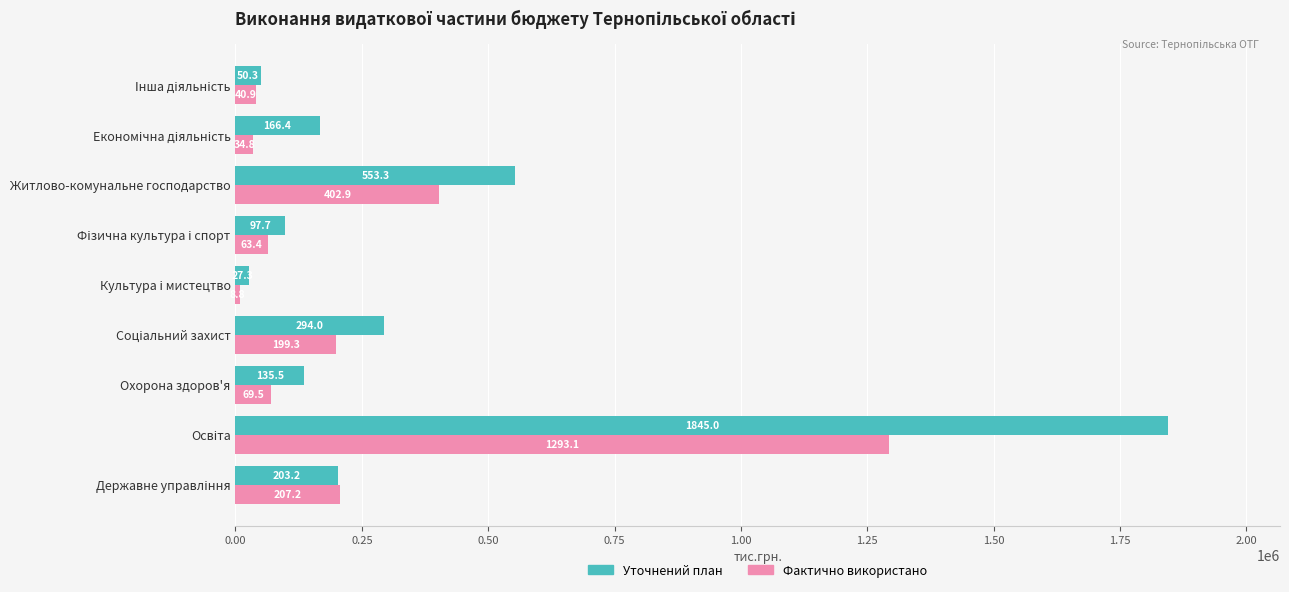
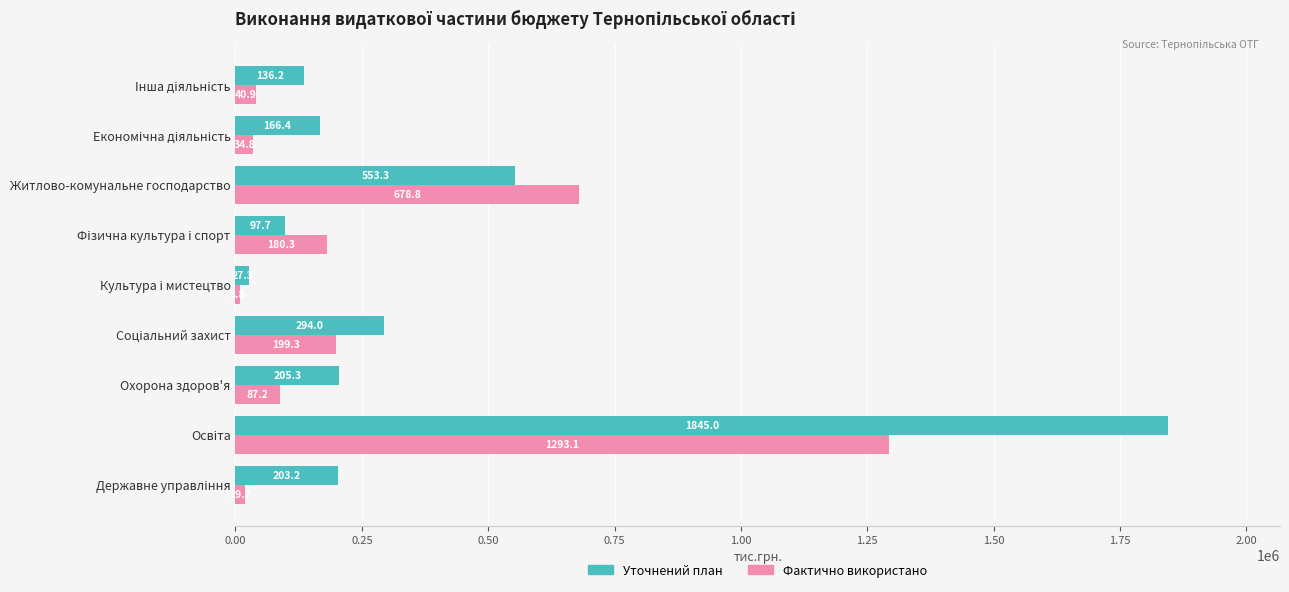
  {
    "Уточнений план": {
-     "Інша діяльність": 50.3,
-     "Охорона здоров'я": 135.5
+     "Інша діяльність": 136.2,
+     "Охорона здоров'я": 205.3
    },
    "Фактично використано": {
-     "Житлово-комунальне господарство": 402.9,
-     "Фізична культура і спорт": 63.4,
-     "Охорона здоров'я": 69.5,
-     "Державне управління": 210000
+     "Житлово-комунальне господарство": 678.8,
+     "Фізична культура і спорт": 180.3,
+     "Охорона здоров'я": 87.2,
+     "Державне управління": 20000
    }
  }
